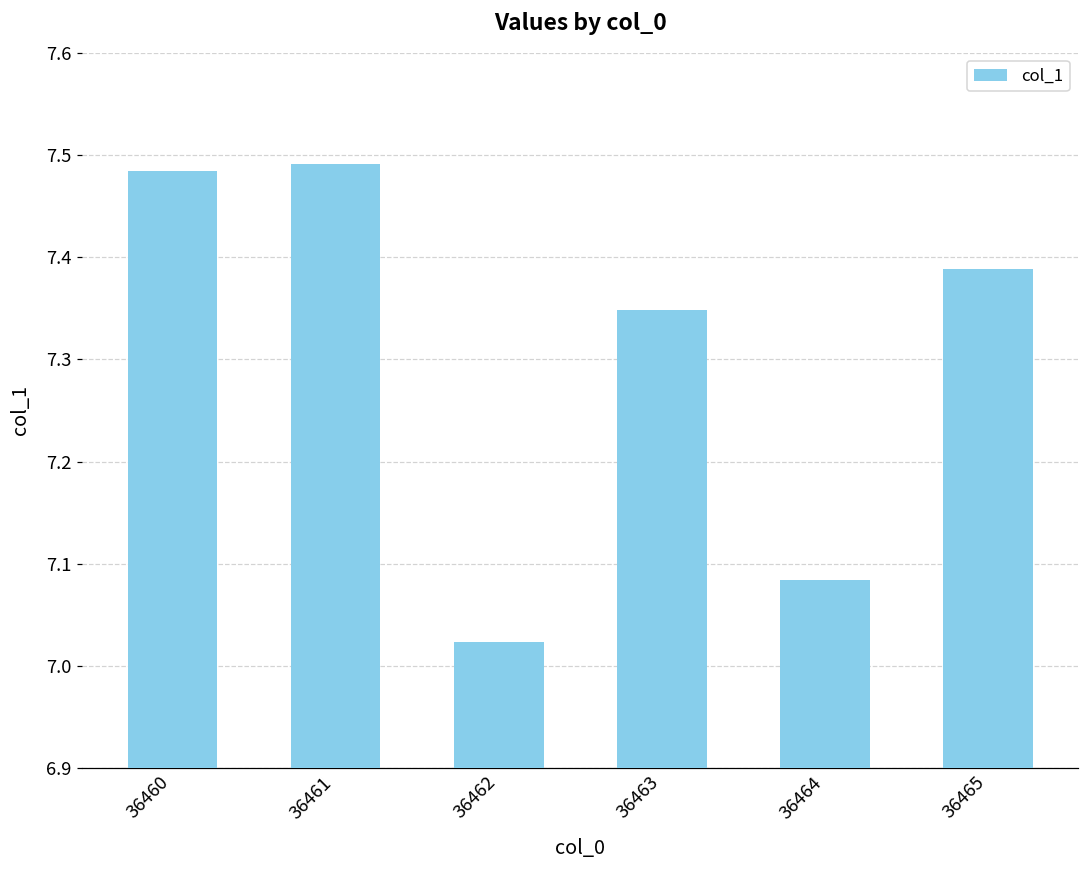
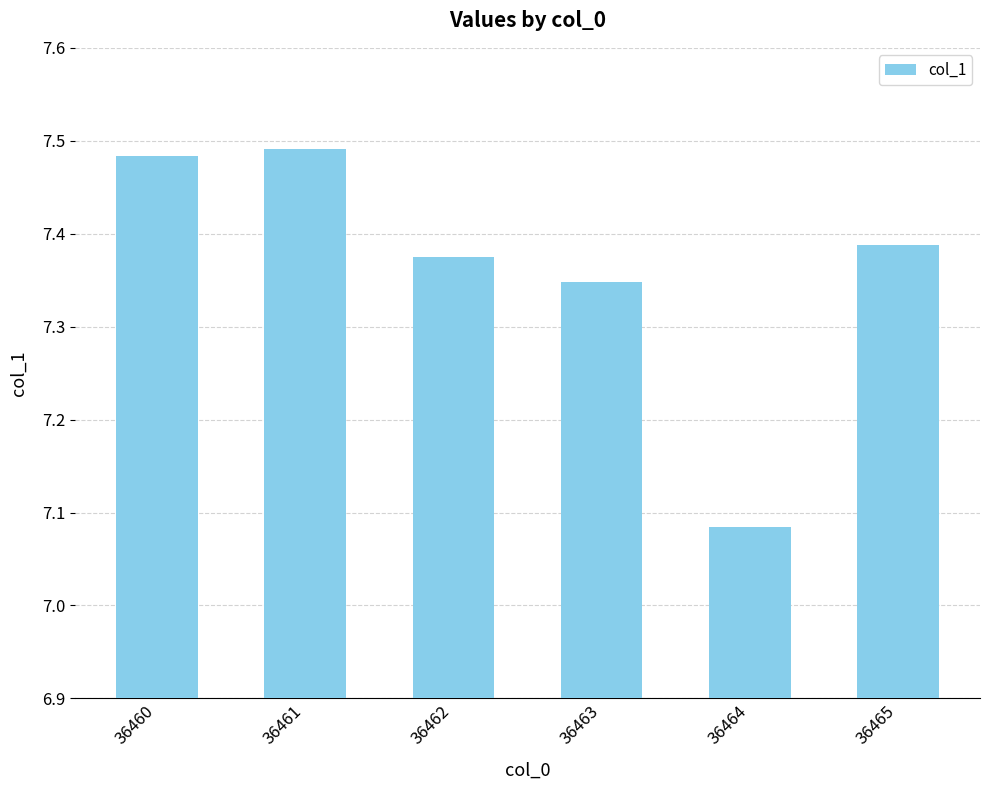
  {
    "36460": 7.48,
    "36461": 7.49,
-   "36462": 7.02,
+   "36462": 7.38,
    "36463": 7.35,
    "36464": 7.08,
    "36465": 7.39
  }
